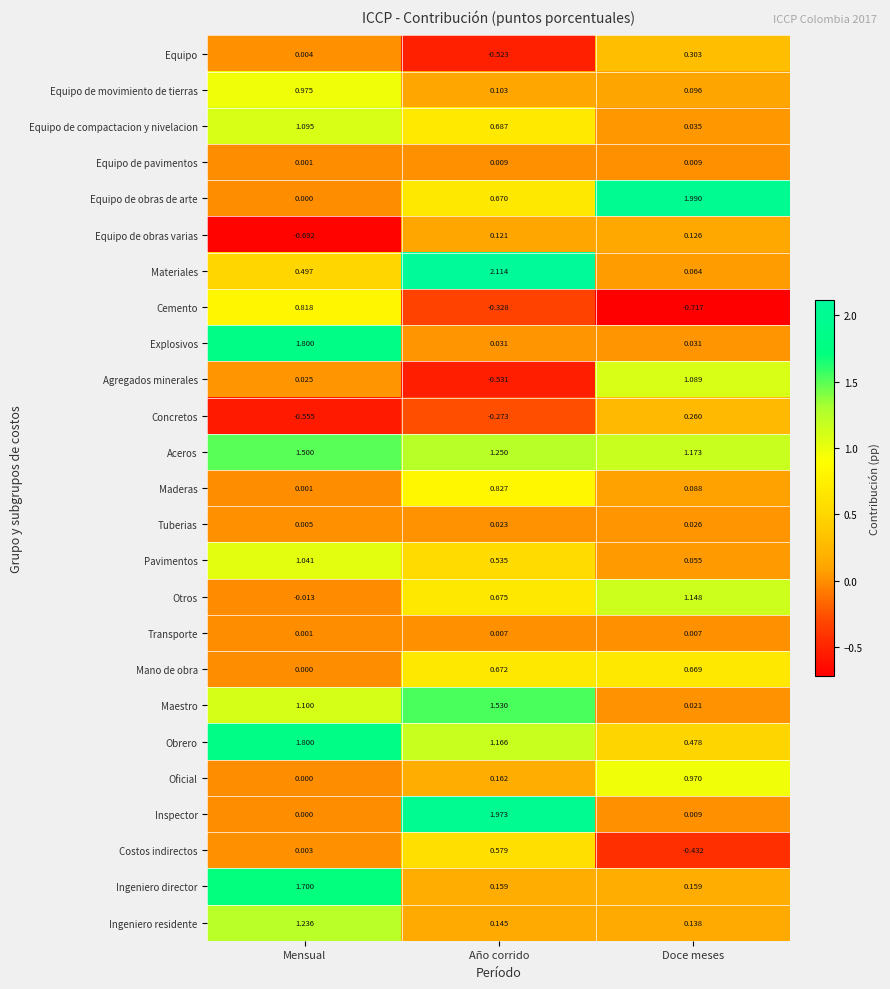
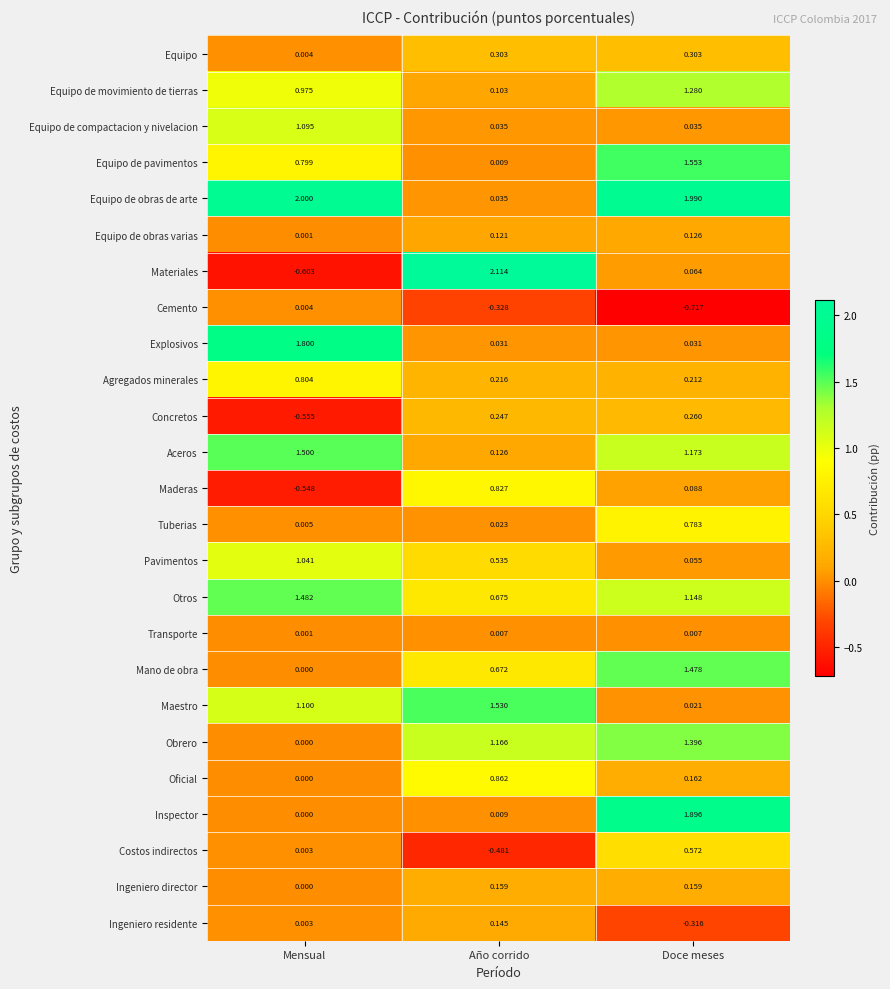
  {
    "Equipo": {
      "Mensual": 0.004,
-     "Año corrido": -0.523,
+     "Año corrido": 0.303,
      "Doce meses": 0.303
    },
    "Equipo de movimiento de tierras": {
      "Mensual": 0.975,
      "Año corrido": 0.103,
-     "Doce meses": 0.096
+     "Doce meses": 1.280
    },
    "Equipo de compactacion y nivelacion": {
      "Mensual": 1.095,
-     "Año corrido": 0.687,
+     "Año corrido": 0.035,
      "Doce meses": 0.035
    },
    "Equipo de pavimentos": {
-     "Mensual": 0.001,
+     "Mensual": 0.799,
      "Año corrido": 0.009,
-     "Doce meses": 0.009
+     "Doce meses": 1.553
    },
    "Equipo de obras de arte": {
-     "Mensual": 0.000,
-     "Año corrido": 0.670,
+     "Mensual": 2.000,
+     "Año corrido": 0.035,
      "Doce meses": 1.990
    },
    "Equipo de obras varias": {
-     "Mensual": -0.692,
+     "Mensual": 0.001,
      "Año corrido": 0.121,
      "Doce meses": 0.126
    },
    "Materiales": {
-     "Mensual": 0.497,
+     "Mensual": -0.603,
      "Año corrido": 2.114,
      "Doce meses": 0.064
    },
    "Cemento": {
-     "Mensual": 0.818,
+     "Mensual": 0.004,
      "Año corrido": -0.328,
      "Doce meses": -0.717
    },
    "Explosivos": {
      "Mensual": 1.800,
      "Año corrido": 0.031,
      "Doce meses": 0.031
    },
    "Agregados minerales": {
-     "Mensual": 0.025,
-     "Año corrido": -0.531,
-     "Doce meses": 1.089
+     "Mensual": 0.804,
+     "Año corrido": 0.216,
+     "Doce meses": 0.212
    },
    "Concretos": {
      "Mensual": -0.555,
-     "Año corrido": -0.273,
+     "Año corrido": 0.247,
      "Doce meses": 0.260
    },
    "Aceros": {
      "Mensual": 1.500,
-     "Año corrido": 1.250,
+     "Año corrido": 0.126,
      "Doce meses": 1.173
    },
    "Maderas": {
-     "Mensual": 0.001,
+     "Mensual": -0.548,
      "Año corrido": 0.827,
      "Doce meses": 0.088
    },
    "Tuberias": {
      "Mensual": 0.005,
      "Año corrido": 0.023,
-     "Doce meses": 0.026
+     "Doce meses": 0.783
    },
    "Pavimentos": {
      "Mensual": 1.041,
      "Año corrido": 0.535,
      "Doce meses": 0.055
    },
    "Otros": {
-     "Mensual": -0.013,
+     "Mensual": 1.482,
      "Año corrido": 0.675,
      "Doce meses": 1.148
    },
    "Transporte": {
      "Mensual": 0.001,
      "Año corrido": 0.007,
      "Doce meses": 0.007
    },
    "Mano de obra": {
      "Mensual": 0.000,
      "Año corrido": 0.672,
-     "Doce meses": 0.669
+     "Doce meses": 1.478
    },
    "Maestro": {
      "Mensual": 1.100,
      "Año corrido": 1.530,
      "Doce meses": 0.021
    },
    "Obrero": {
-     "Mensual": 1.800,
+     "Mensual": 0.000,
      "Año corrido": 1.166,
-     "Doce meses": 0.478
+     "Doce meses": 1.396
    },
    "Oficial": {
      "Mensual": 0.000,
-     "Año corrido": 0.162,
-     "Doce meses": 0.970
+     "Año corrido": 0.862,
+     "Doce meses": 0.162
    },
    "Inspector": {
      "Mensual": 0.000,
-     "Año corrido": 1.973,
-     "Doce meses": 0.009
+     "Año corrido": 0.009,
+     "Doce meses": 1.896
    },
    "Costos indirectos": {
      "Mensual": 0.003,
-     "Año corrido": 0.579,
-     "Doce meses": -0.432
+     "Año corrido": -0.481,
+     "Doce meses": 0.572
    },
    "Ingeniero director": {
-     "Mensual": 1.700,
+     "Mensual": 0.000,
      "Año corrido": 0.159,
      "Doce meses": 0.159
    },
    "Ingeniero residente": {
-     "Mensual": 1.236,
+     "Mensual": 0.003,
      "Año corrido": 0.145,
-     "Doce meses": 0.138
+     "Doce meses": -0.316
    }
  }
